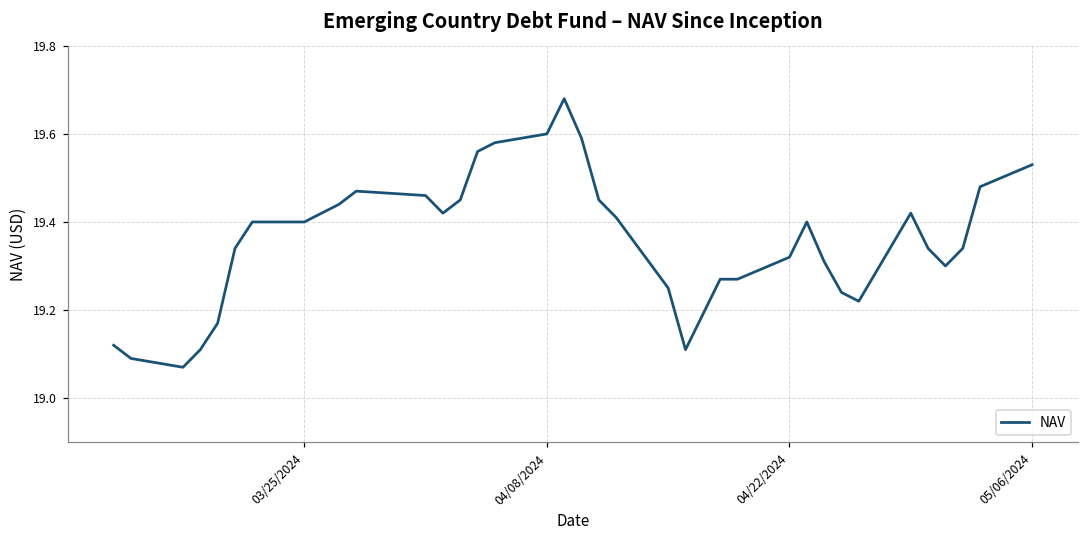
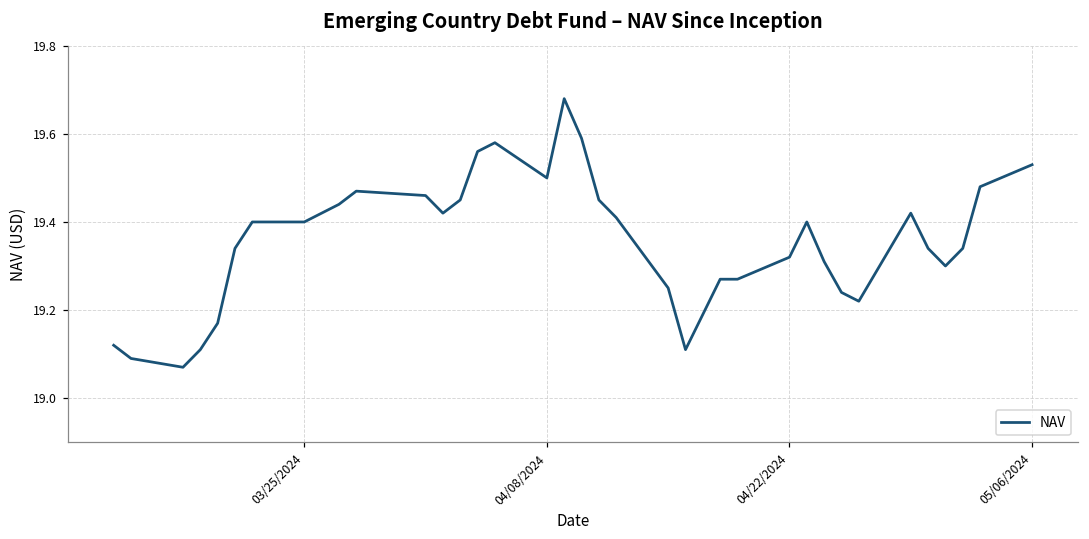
  {
    "03/25/2024": 19.4,
-   "04/08/2024": 19.6,
+   "04/08/2024": 19.5,
    "04/22/2024": 19.32,
    "05/06/2024": 19.53
  }
